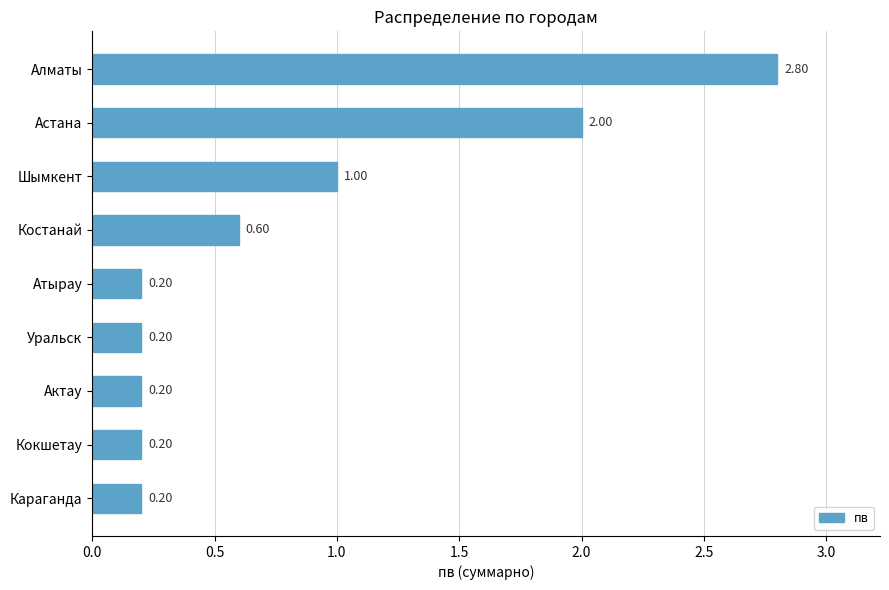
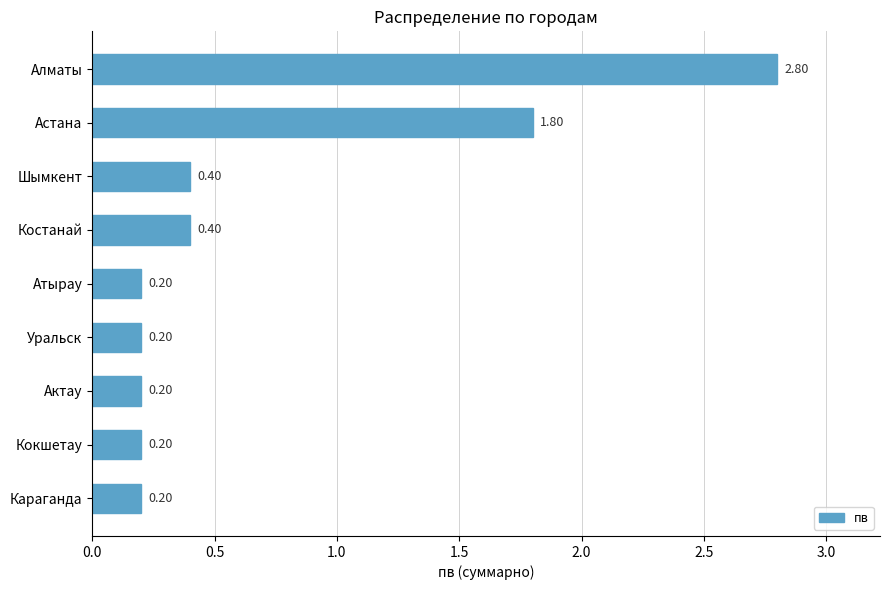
  {
    "Алматы": 2.80,
-   "Астана": 2.00,
-   "Шымкент": 1.00,
-   "Костанай": 0.60,
+   "Астана": 1.80,
+   "Шымкент": 0.40,
+   "Костанай": 0.40,
    "Атырау": 0.20,
    "Уральск": 0.20,
    "Актау": 0.20,
    "Кокшетау": 0.20,
    "Караганда": 0.20
  }
